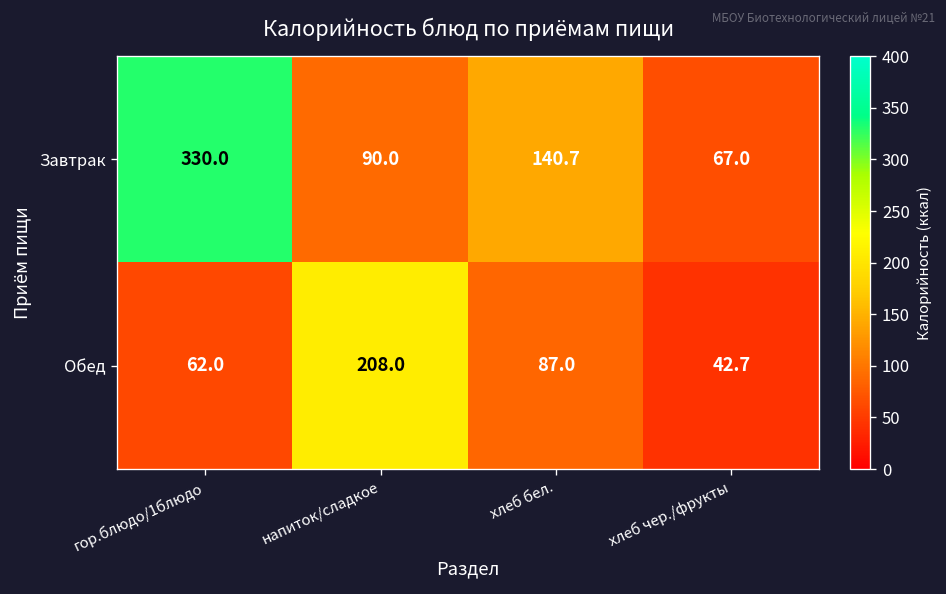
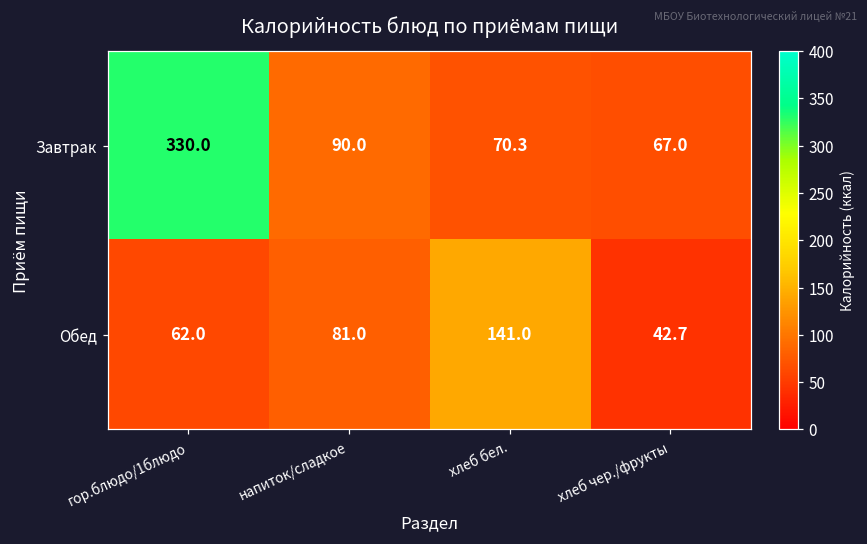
  {
    "Завтрак": {
      "гор.блюдо/1блюдо": 330.0,
      "напиток/сладкое": 90.0,
-     "хлеб бел.": 140.7,
+     "хлеб бел.": 70.3,
      "хлеб чер./фрукты": 67.0
    },
    "Обед": {
      "гор.блюдо/1блюдо": 62.0,
-     "напиток/сладкое": 208.0,
-     "хлеб бел.": 87.0,
+     "напиток/сладкое": 81.0,
+     "хлеб бел.": 141.0,
      "хлеб чер./фрукты": 42.7
    }
  }
